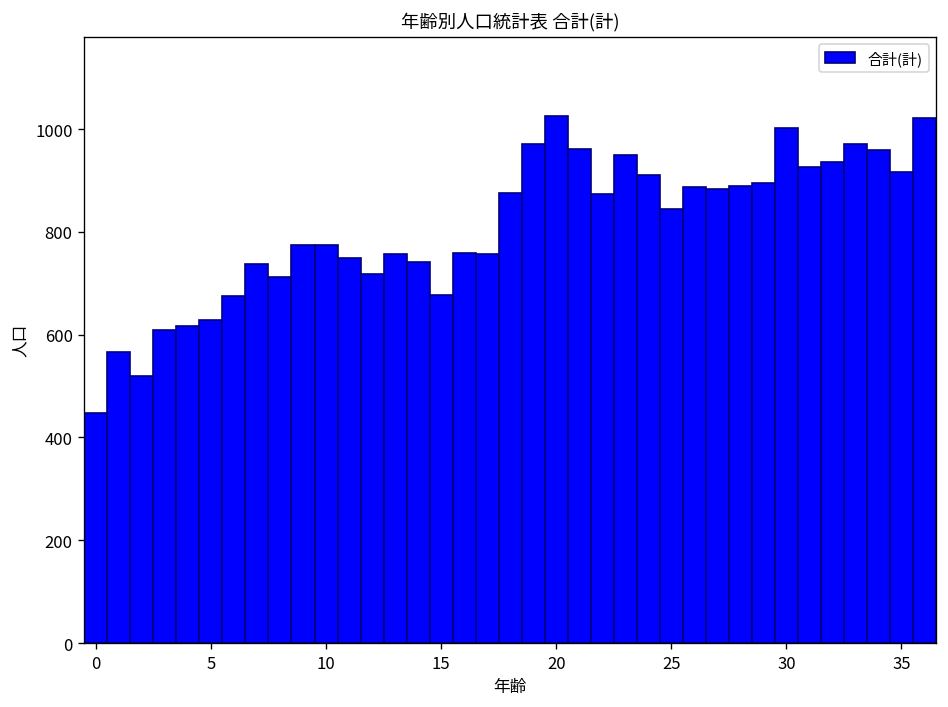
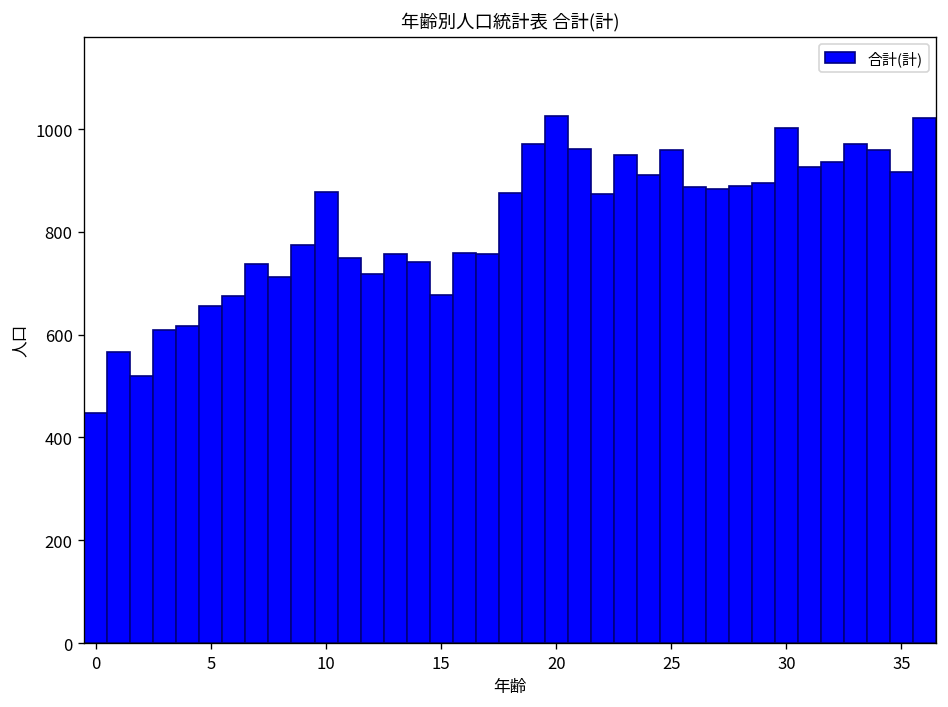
  {
    "0": 450,
-   "5": 630,
-   "10": 770,
+   "5": 660,
+   "10": 880,
    "15": 680,
    "20": 1030,
-   "25": 840,
+   "25": 960,
    "30": 1000,
    "35": 920
  }
